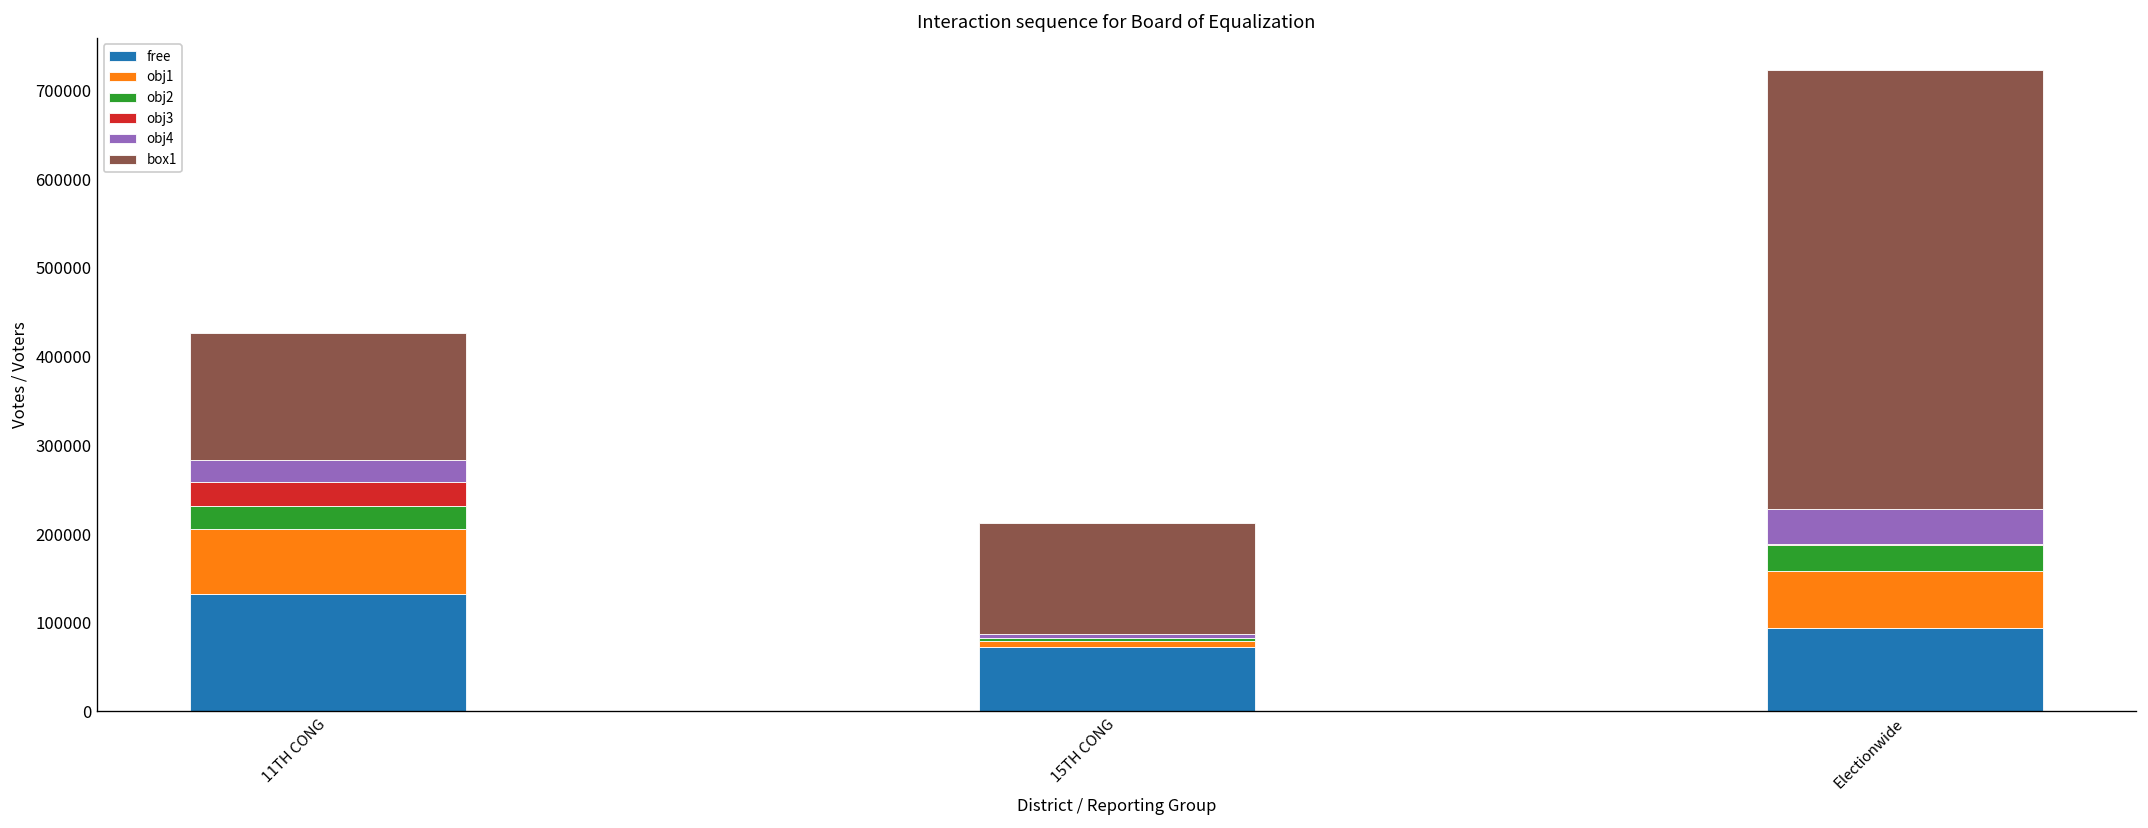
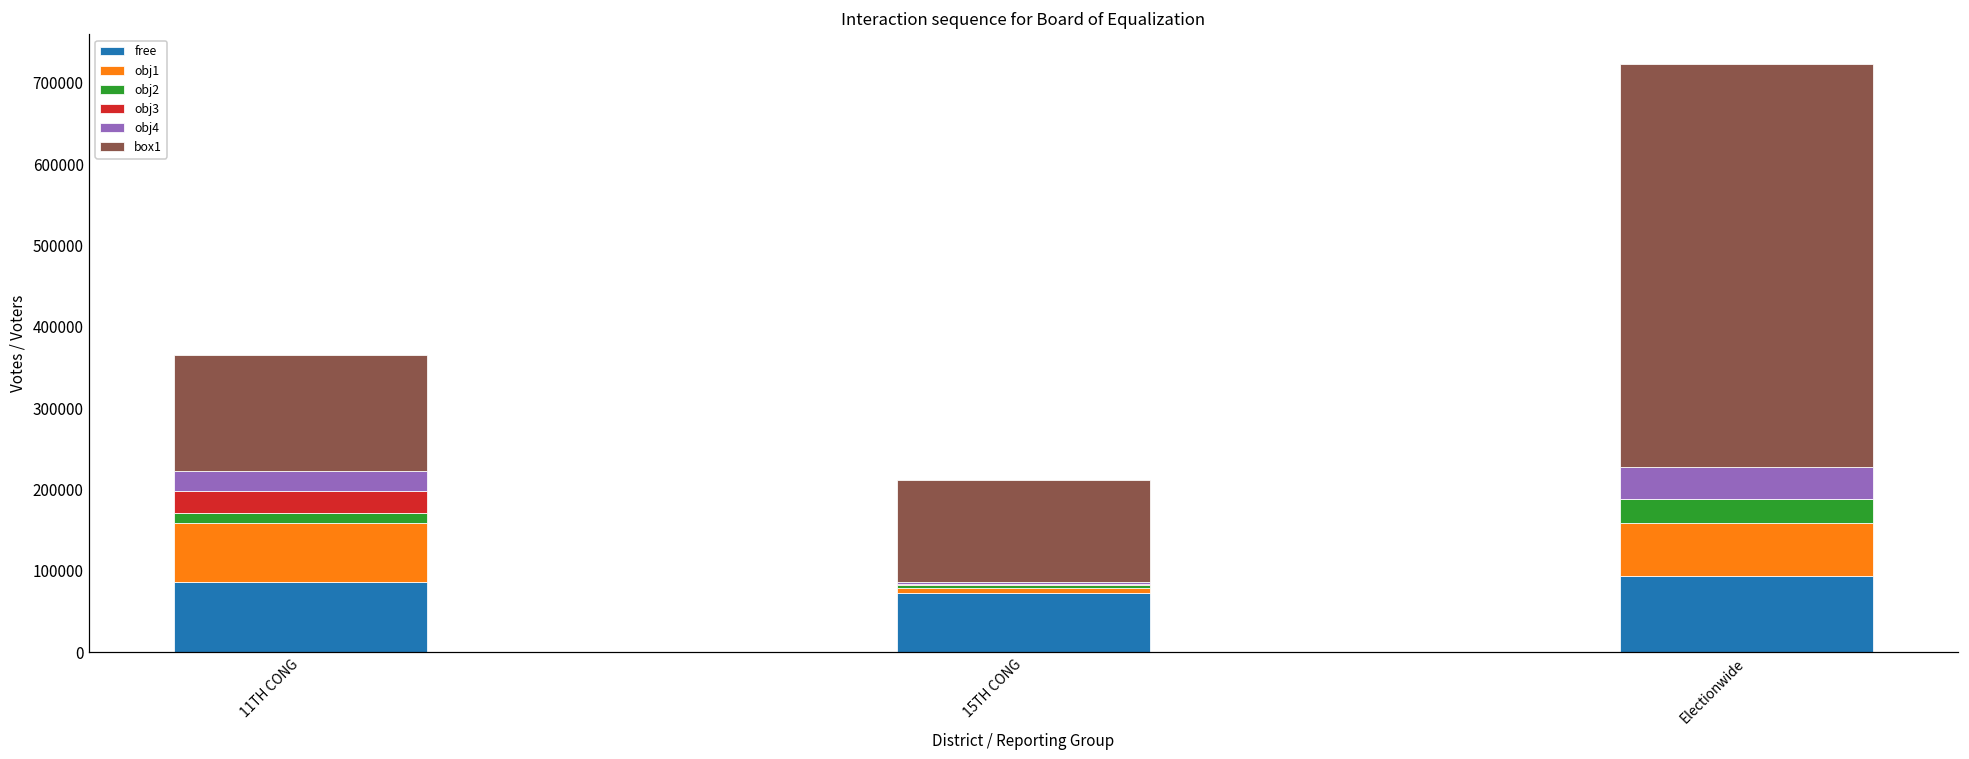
  {
    "free": {
-     "11TH CONG": 130000,
+     "11TH CONG": 90000,
      "15TH CONG": 70000,
      "Electionwide": 90000
    },
    "obj1": {
      "11TH CONG": 70000,
      "15TH CONG": 10000,
      "Electionwide": 60000
    },
    "obj2": {
-     "11TH CONG": 30000,
+     "11TH CONG": 10000,
      "15TH CONG": 0,
      "Electionwide": 30000
    },
    "obj3": {
      "11TH CONG": 30000
    },
    "obj4": {
      "11TH CONG": 20000,
      "15TH CONG": 0,
      "Electionwide": 40000
    },
    "box1": {
      "11TH CONG": 140000,
      "15TH CONG": 130000,
      "Electionwide": 500000
    }
  }
